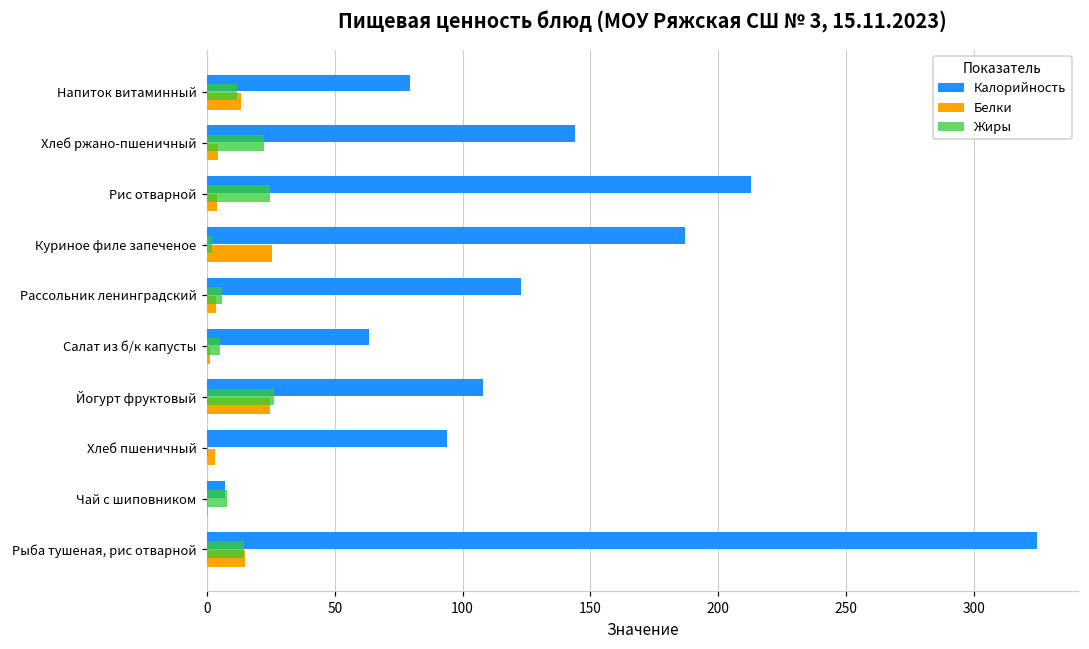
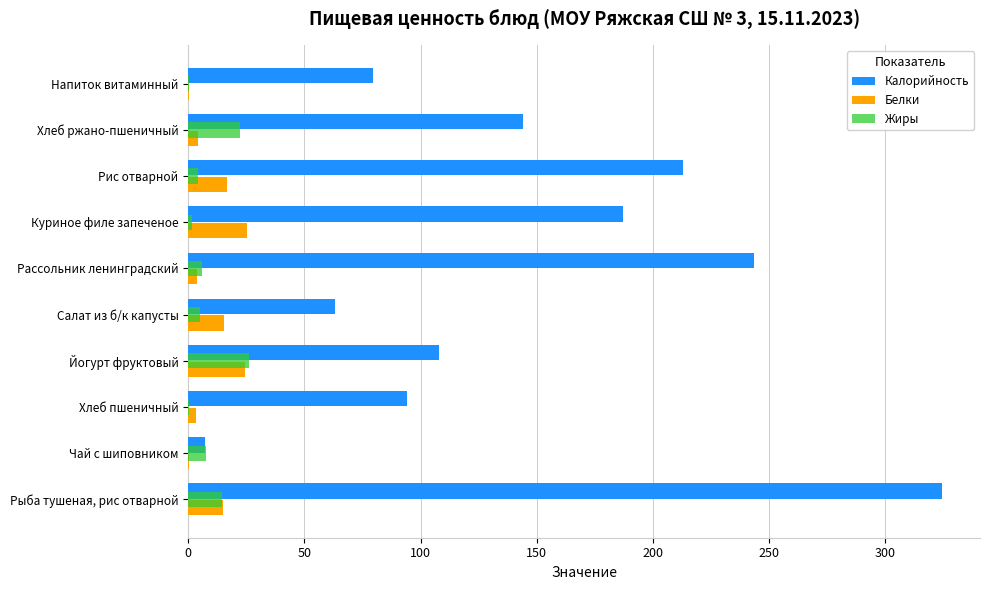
  {
    "Калорийность": {
      "Напиток витаминный": 79,
      "Хлеб ржано-пшеничный": 144,
      "Рис отварной": 213,
      "Куриное филе запеченое": 187,
-     "Рассольник ленинградский": 123,
+     "Рассольник ленинградский": 244,
      "Салат из б/к капусты": 63,
      "Йогурт фруктовый": 108,
      "Хлеб пшеничный": 94,
      "Чай с шиповником": 7,
      "Рыба тушеная, рис отварной": 325
    },
    "Белки": {
-     "Напиток витаминный": 13,
+     "Напиток витаминный": 0,
      "Хлеб ржано-пшеничный": 4,
-     "Рис отварной": 4,
+     "Рис отварной": 17,
      "Куриное филе запеченое": 25,
      "Рассольник ленинградский": 4,
-     "Салат из б/к капусты": 1,
+     "Салат из б/к капусты": 16,
      "Йогурт фруктовый": 25,
      "Хлеб пшеничный": 3,
      "Рыба тушеная, рис отварной": 15
    },
    "Жиры": {
-     "Напиток витаминный": 12,
+     "Напиток витаминный": 0,
      "Хлеб ржано-пшеничный": 22,
-     "Рис отварной": 24,
+     "Рис отварной": 4,
      "Куриное филе запеченое": 2,
      "Рассольник ленинградский": 6,
      "Салат из б/к капусты": 5,
      "Йогурт фруктовый": 26,
      "Чай с шиповником": 8,
      "Рыба тушеная, рис отварной": 15
    }
  }
